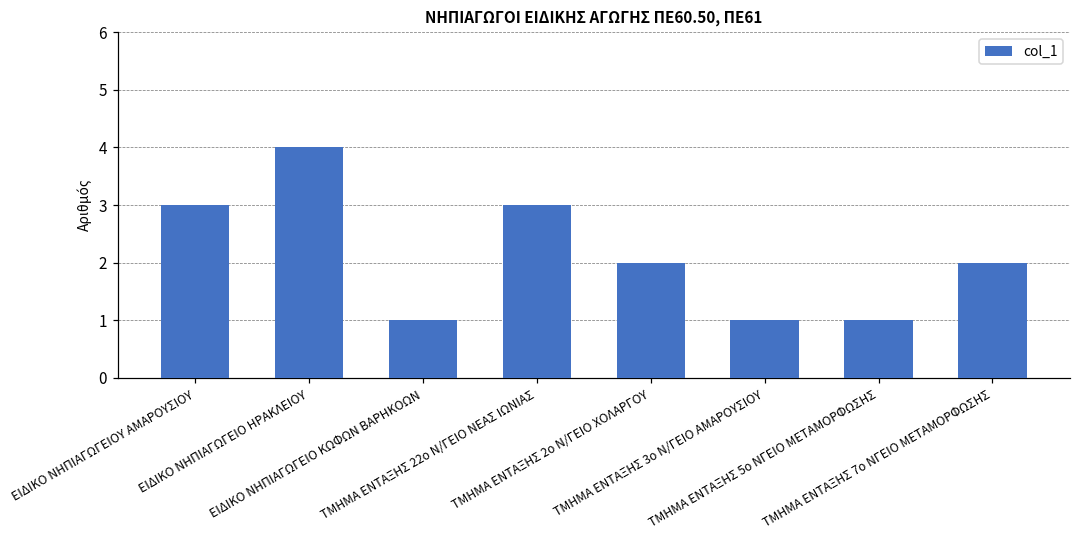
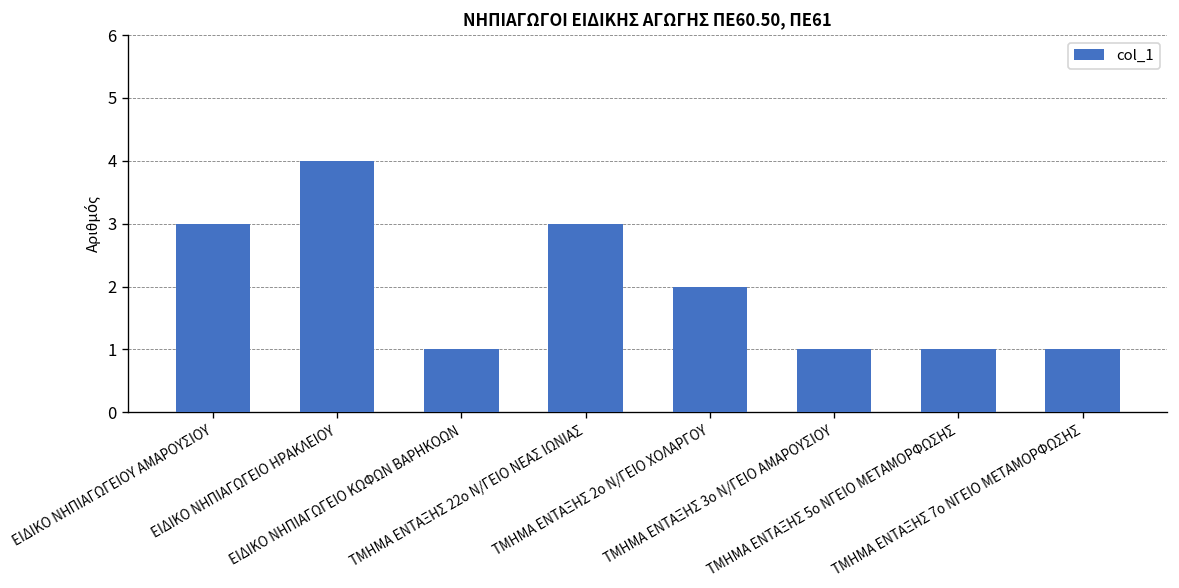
  {
    "ΕΙΔΙΚΟ ΝΗΠΙΑΓΩΓΕΙΟΥ ΑΜΑΡΟΥΣΙΟΥ": 3,
    "ΕΙΔΙΚΟ ΝΗΠΙΑΓΩΓΕΙΟ ΗΡΑΚΛΕΙΟΥ": 4,
    "ΕΙΔΙΚΟ ΝΗΠΙΑΓΩΓΕΙΟ ΚΩΦΩΝ ΒΑΡΗΚΟΩΝ": 1,
    "ΤΜΗΜΑ ΕΝΤΑΞΗΣ 22ο Ν/ΓΕΙΟ ΝΕΑΣ ΙΩΝΙΑΣ": 3,
    "ΤΜΗΜΑ ΕΝΤΑΞΗΣ 2ο Ν/ΓΕΙΟ ΧΟΛΑΡΓΟΥ": 2,
    "ΤΜΗΜΑ ΕΝΤΑΞΗΣ 3ο Ν/ΓΕΙΟ ΑΜΑΡΟΥΣΙΟΥ": 1,
    "ΤΜΗΜΑ ΕΝΤΑΞΗΣ 5ο ΝΓΕΙΟ ΜΕΤΑΜΟΡΦΩΣΗΣ": 1,
-   "ΤΜΗΜΑ ΕΝΤΑΞΗΣ 7ο ΝΓΕΙΟ ΜΕΤΑΜΟΡΦΩΣΗΣ": 2
+   "ΤΜΗΜΑ ΕΝΤΑΞΗΣ 7ο ΝΓΕΙΟ ΜΕΤΑΜΟΡΦΩΣΗΣ": 1
  }
